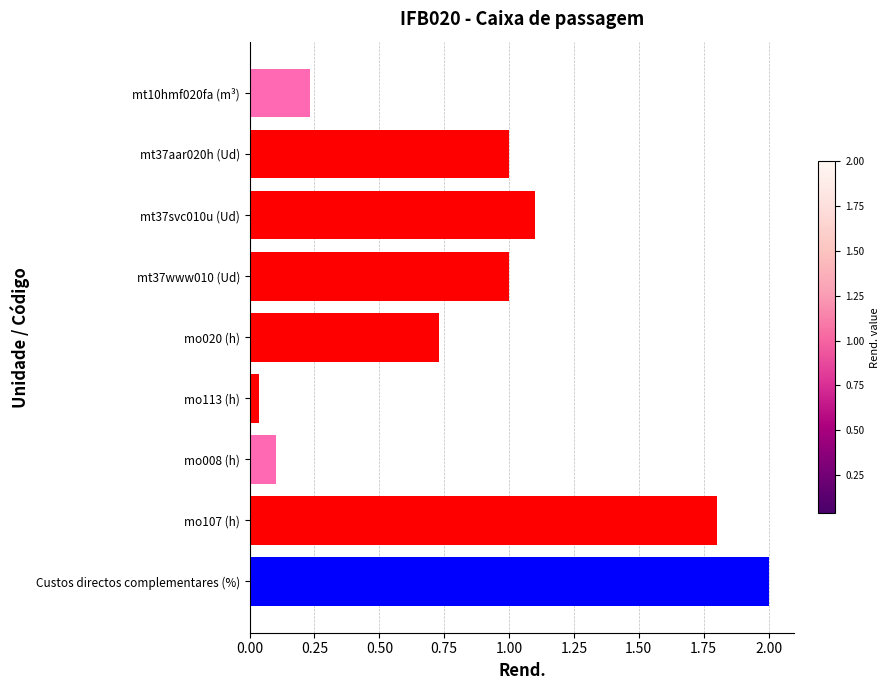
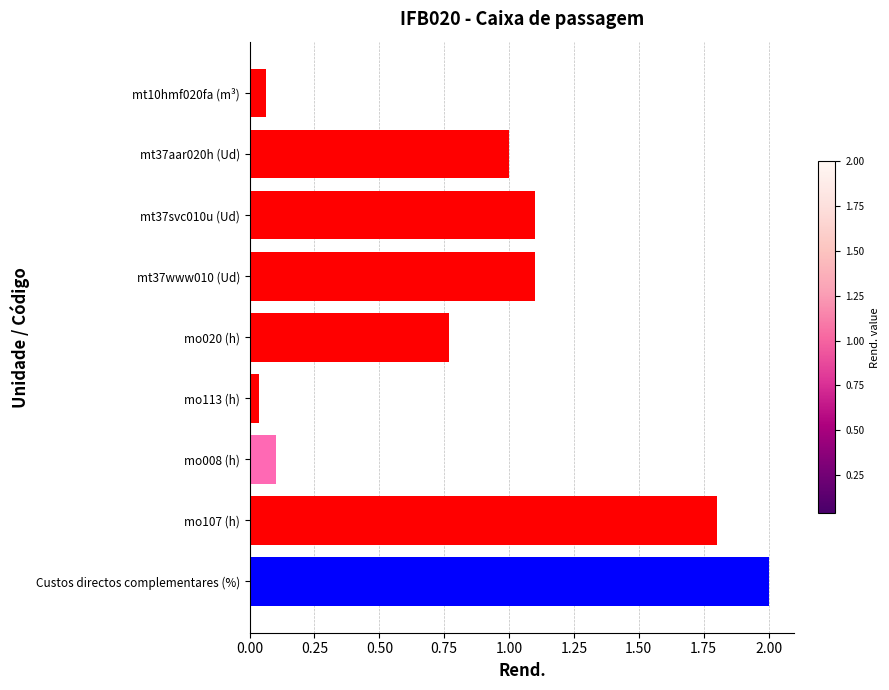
  {
-   "mt10hmf020fa (m³)": 0.23,
+   "mt10hmf020fa (m³)": 0.06,
    "mt37aar020h (Ud)": 1.00,
    "mt37svc010u (Ud)": 1.10,
-   "mt37www010 (Ud)": 1.0,
-   "mo020 (h)": 0.73,
+   "mt37www010 (Ud)": 1.1,
+   "mo020 (h)": 0.77,
    "mo113 (h)": 0.04,
    "mo008 (h)": 0.10,
    "mo107 (h)": 1.80,
    "Custos directos complementares (%)": 2.00
  }
